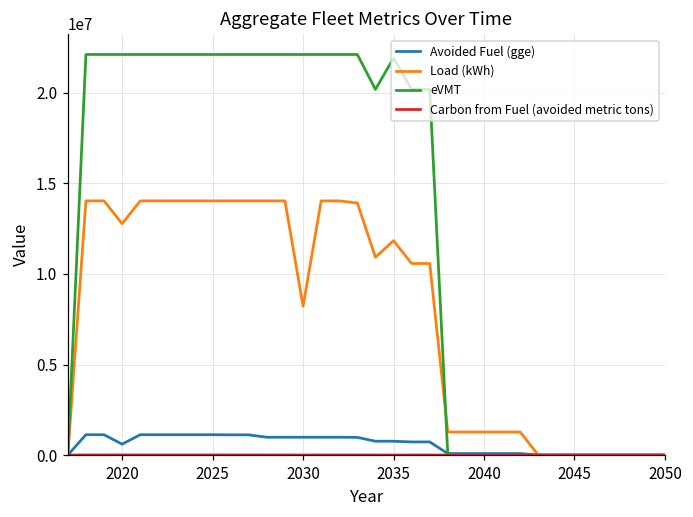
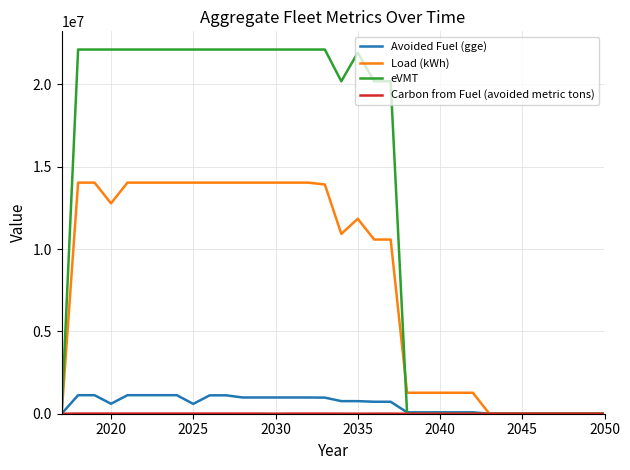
  {
    "Avoided Fuel (gge)": {
      "2020": 600000,
-     "2025": 1100000,
+     "2025": 600000,
      "2030": 1000000,
      "2035": 800000
    },
    "Load (kWh)": {
      "2020": 12800000,
      "2025": 14000000,
-     "2030": 8200000,
+     "2030": 14000000,
      "2035": 11800000,
      "2040": 1300000
    },
    "eVMT": {
      "2020": 22100000,
      "2025": 22100000,
      "2030": 22100000
    },
    "Carbon from Fuel (avoided metric tons)": {
      "2020": 0,
      "2025": 0,
      "2030": 0,
      "2035": 0
    }
  }
